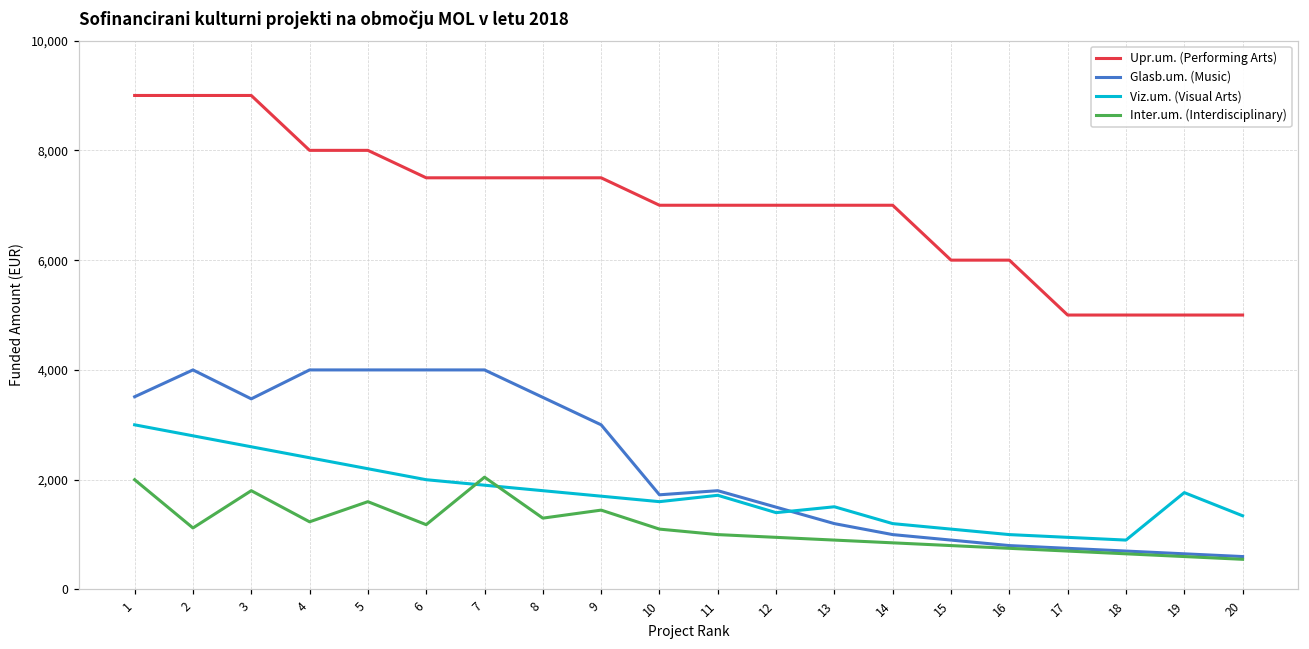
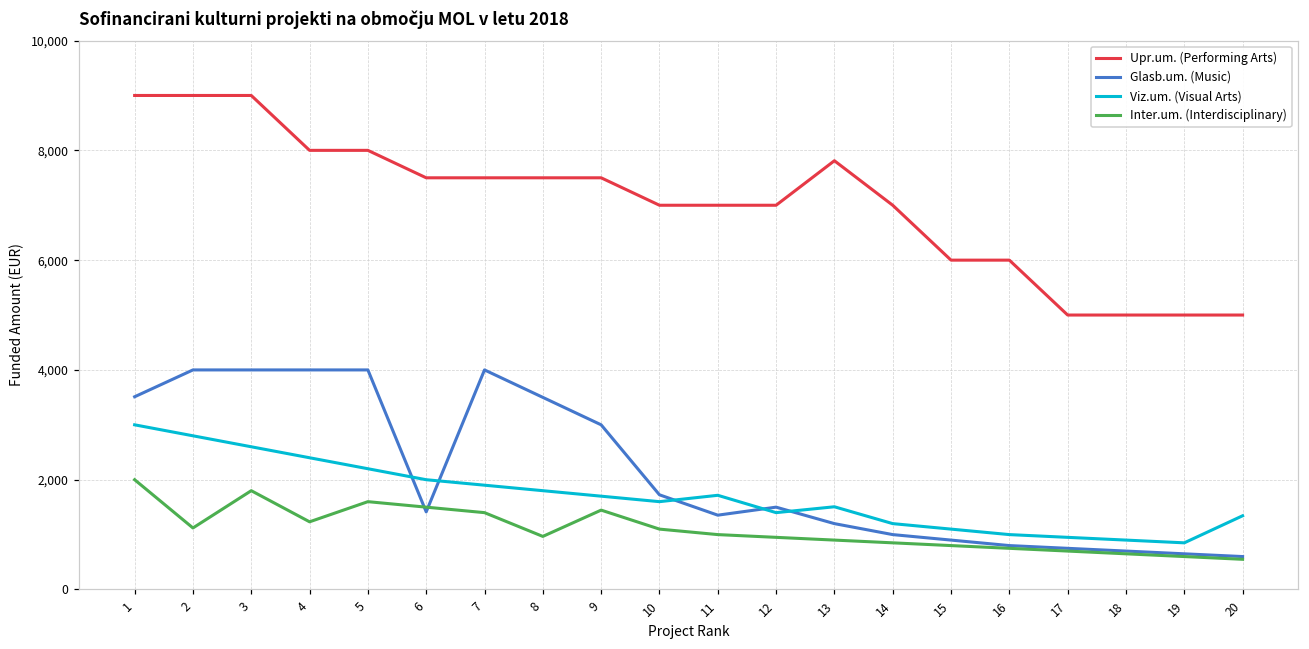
  {
    "Upr.um. (Performing Arts)": {
      "1": "9,000",
      "2": "9,000",
      "3": "9,000",
      "4": "8,000",
      "5": "8,000",
      "6": "7,500",
      "7": "7,500",
      "8": "7,500",
      "9": "7,500",
      "10": "7,000",
      "11": "7,000",
      "12": "7,000",
-     "13": "7,000",
+     "13": "7,800",
      "14": "7,000",
      "15": "6,000",
      "16": "6,000",
      "17": "5,000",
      "18": "5,000",
      "19": "5,000",
      "20": "5,000"
    },
    "Glasb.um. (Music)": {
      "1": "3,500",
      "2": "4,000",
-     "3": "3,500",
+     "3": "4,000",
      "4": "4,000",
      "5": "4,000",
-     "6": "4,000",
+     "6": "1,400",
      "7": "4,000",
      "8": "3,500",
      "9": "3,000",
      "10": "1,700",
-     "11": "1,800",
+     "11": "1,400",
      "12": "1,500",
      "13": "1,200",
      "14": "1,000",
      "15": "900"
    },
    "Viz.um. (Visual Arts)": {
      "1": "3,000",
      "2": "2,800",
      "3": "2,600",
      "4": "2,400",
      "5": "2,200",
      "6": "2,000",
      "7": "1,900",
      "8": "1,800",
      "9": "1,700",
      "10": "1,600",
      "11": "1,700",
      "12": "1,400",
      "13": "1,500",
      "14": "1,200",
      "15": "1,100",
      "16": "1,000",
      "17": "1,000",
      "18": "900",
-     "19": "1,800",
+     "19": "900",
      "20": "1,300"
    },
    "Inter.um. (Interdisciplinary)": {
      "1": "2,000",
      "2": "1,100",
      "3": "1,800",
      "4": "1,200",
      "5": "1,600",
-     "6": "1,200",
-     "7": "2,000",
-     "8": "1,300",
+     "6": "1,500",
+     "7": "1,400",
+     "8": "1,000",
      "9": "1,400",
      "10": "1,100",
      "11": "1,000",
      "12": "1,000",
      "13": "900",
      "14": "900",
      "15": "800"
    }
  }
